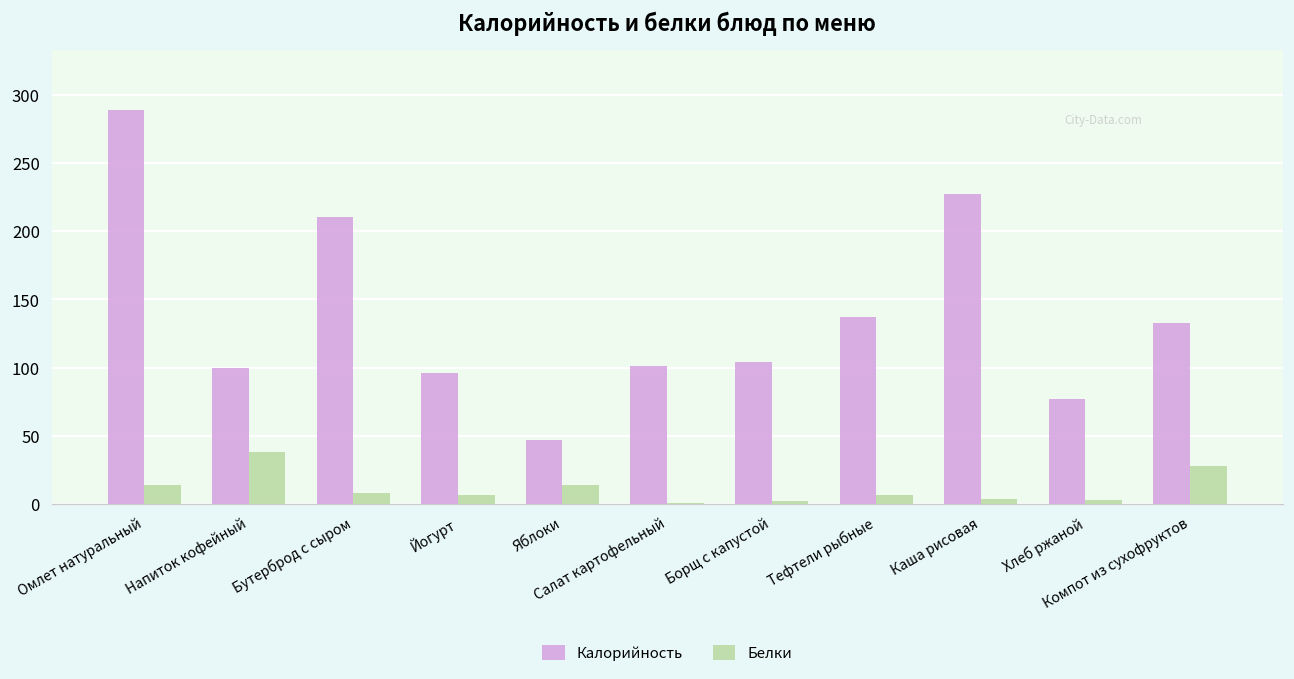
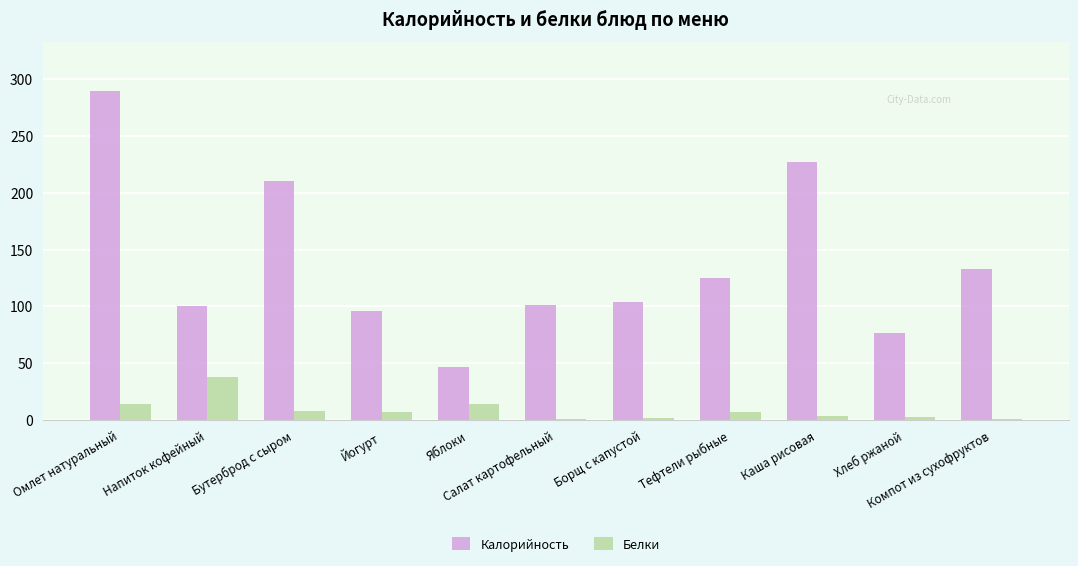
  {
    "Калорийность": {
      "Омлет натуральный": 289,
      "Напиток кофейный": 100,
      "Бутерброд с сыром": 210,
      "Йогурт": 96,
      "Яблоки": 47,
      "Салат картофельный": 101,
      "Борщ с капустой": 104,
-     "Тефтели рыбные": 137,
+     "Тефтели рыбные": 125,
      "Каша рисовая": 227,
      "Хлеб ржаной": 77,
      "Компот из сухофруктов": 133
    },
    "Белки": {
      "Омлет натуральный": 14,
      "Напиток кофейный": 38,
      "Бутерброд с сыром": 8,
      "Йогурт": 7,
      "Яблоки": 14,
      "Тефтели рыбные": 7,
      "Каша рисовая": 4,
      "Хлеб ржаной": 3,
-     "Компот из сухофруктов": 28
+     "Компот из сухофруктов": 1
    }
  }
